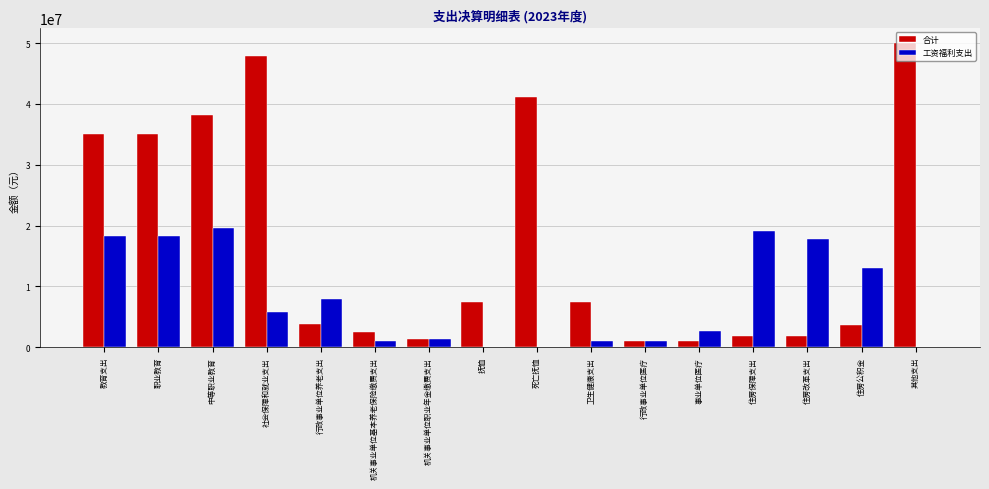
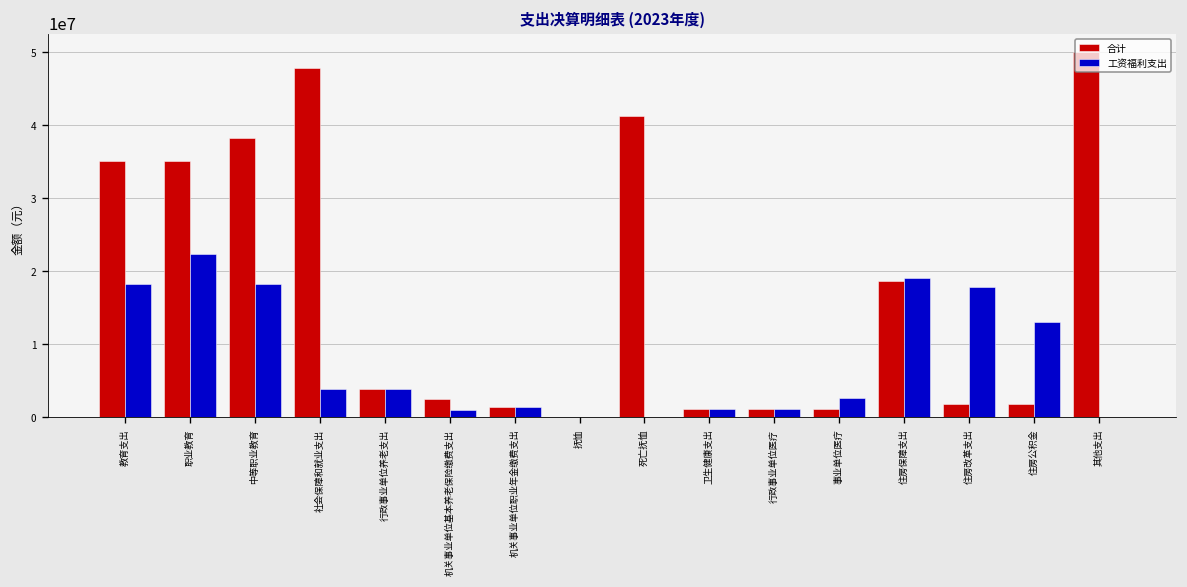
  {
    "合计": {
      "教育支出": 35000000,
      "职业教育": 35000000,
      "中等职业教育": 38000000,
      "社会保障和就业支出": 48000000,
      "行政事业单位养老支出": 4000000,
      "机关事业单位基本养老保险缴费支出": 3000000,
      "机关事业单位职业年金缴费支出": 1000000,
-     "抚恤": 7000000,
+     "抚恤": 0,
      "死亡抚恤": 41000000,
-     "卫生健康支出": 7000000,
+     "卫生健康支出": 1000000,
      "行政事业单位医疗": 1000000,
      "事业单位医疗": 1000000,
-     "住房保障支出": 2000000,
+     "住房保障支出": 19000000,
      "住房改革支出": 2000000,
-     "住房公积金": 4000000
+     "住房公积金": 2000000
    },
    "工资福利支出": {
      "教育支出": 18000000,
-     "职业教育": 18000000,
-     "中等职业教育": 20000000,
-     "社会保障和就业支出": 6000000,
-     "行政事业单位养老支出": 8000000,
+     "职业教育": 22000000,
+     "中等职业教育": 18000000,
+     "社会保障和就业支出": 4000000,
+     "行政事业单位养老支出": 4000000,
      "机关事业单位基本养老保险缴费支出": 1000000,
      "机关事业单位职业年金缴费支出": 1000000,
      "抚恤": 0,
      "死亡抚恤": 0,
      "卫生健康支出": 1000000,
      "行政事业单位医疗": 1000000,
      "事业单位医疗": 3000000,
      "住房保障支出": 19000000,
      "住房改革支出": 18000000,
      "住房公积金": 13000000,
      "其他支出": 0
    }
  }
